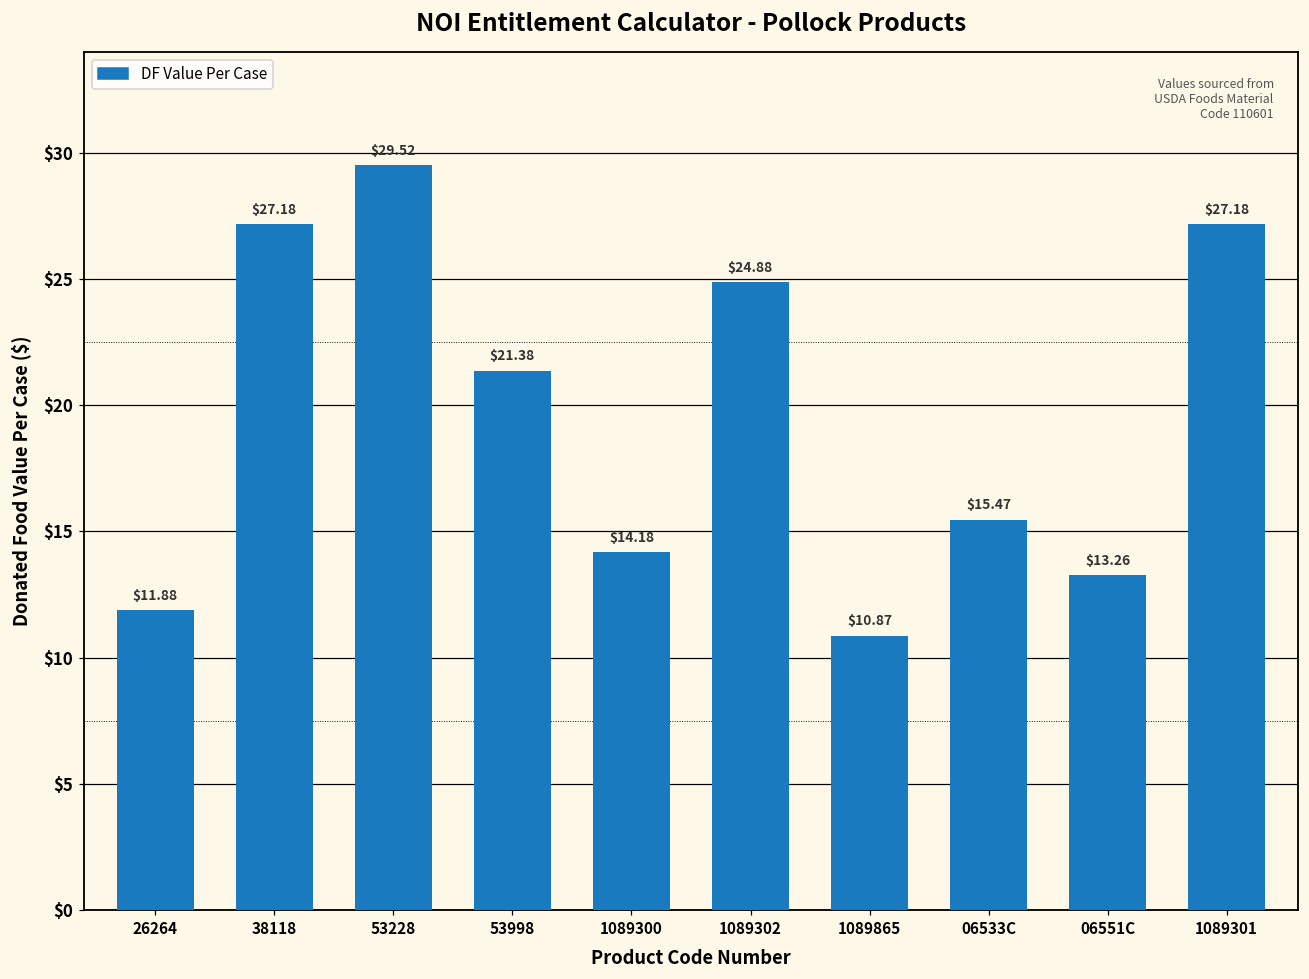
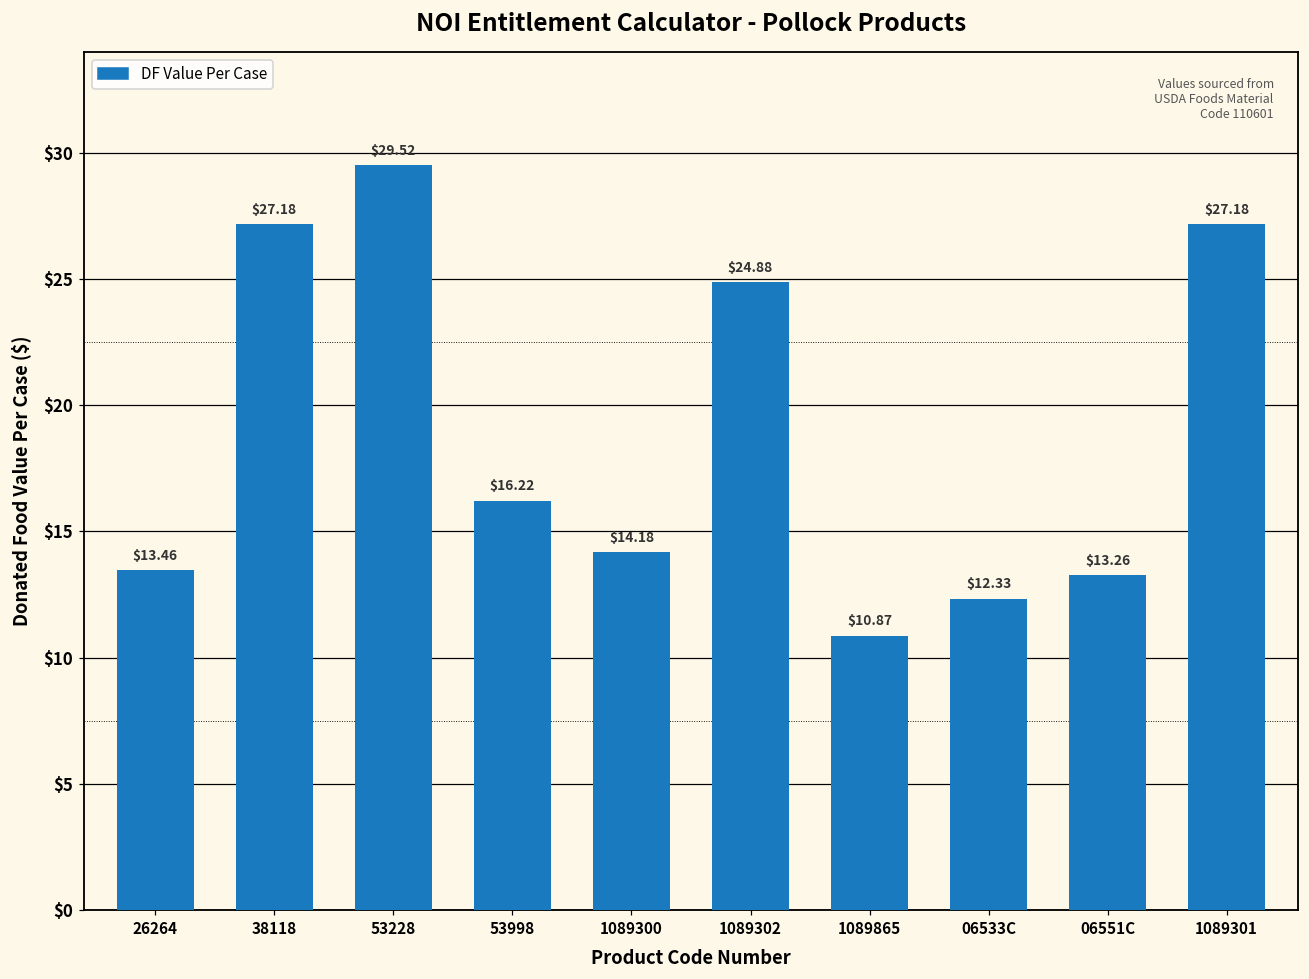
  {
-   "26264": "$11.88",
+   "26264": "$13.46",
    "38118": "$27.18",
    "53228": "$29.52",
-   "53998": "$21.38",
+   "53998": "$16.22",
    "1089300": "$14.18",
    "1089302": "$24.88",
    "1089865": "$10.87",
-   "06533C": "$15.47",
+   "06533C": "$12.33",
    "06551C": "$13.26",
    "1089301": "$27.18"
  }
